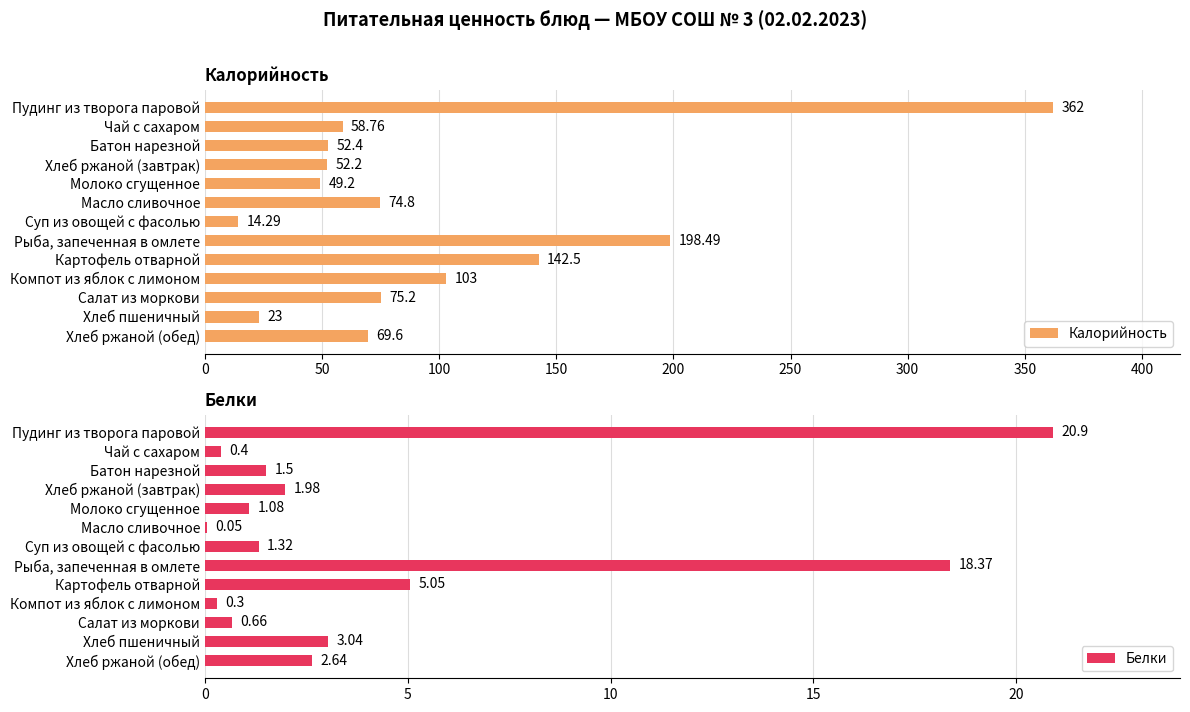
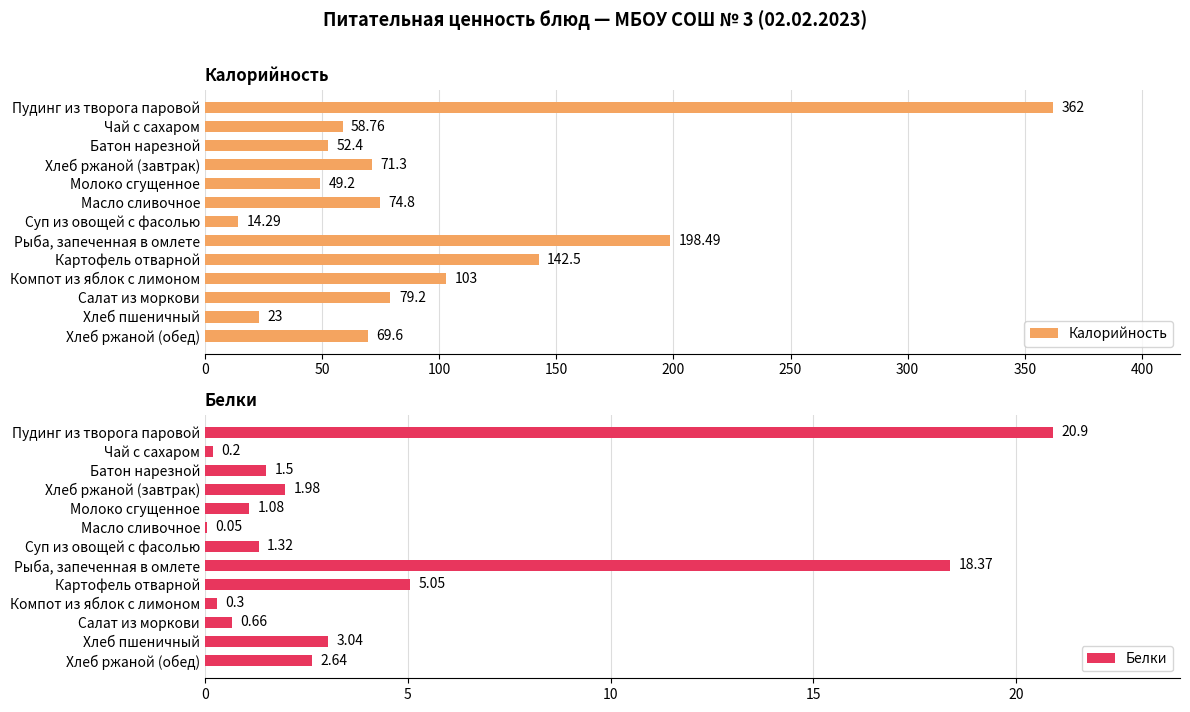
  {
    "Калорийность": {
      "Пудинг из творога паровой": 362,
      "Чай с сахаром": 58.76,
      "Батон нарезной": 52.4,
-     "Хлеб ржаной (завтрак)": 52.2,
+     "Хлеб ржаной (завтрак)": 71.3,
      "Молоко сгущенное": 49.2,
      "Масло сливочное": 74.8,
      "Суп из овощей с фасолью": 14.29,
      "Рыба, запеченная в омлете": 198.49,
      "Картофель отварной": 142.5,
      "Компот из яблок с лимоном": 103,
-     "Салат из моркови": 75.2,
+     "Салат из моркови": 79.2,
      "Хлеб пшеничный": 23,
      "Хлеб ржаной (обед)": 69.6
    },
    "Белки": {
      "Пудинг из творога паровой": 20.9,
-     "Чай с сахаром": 0.4,
+     "Чай с сахаром": 0.2,
      "Батон нарезной": 1.5,
      "Хлеб ржаной (завтрак)": 1.98,
      "Молоко сгущенное": 1.08,
      "Масло сливочное": 0.05,
      "Суп из овощей с фасолью": 1.32,
      "Рыба, запеченная в омлете": 18.37,
      "Картофель отварной": 5.05,
      "Компот из яблок с лимоном": 0.3,
      "Салат из моркови": 0.66,
      "Хлеб пшеничный": 3.04,
      "Хлеб ржаной (обед)": 2.64
    }
  }
